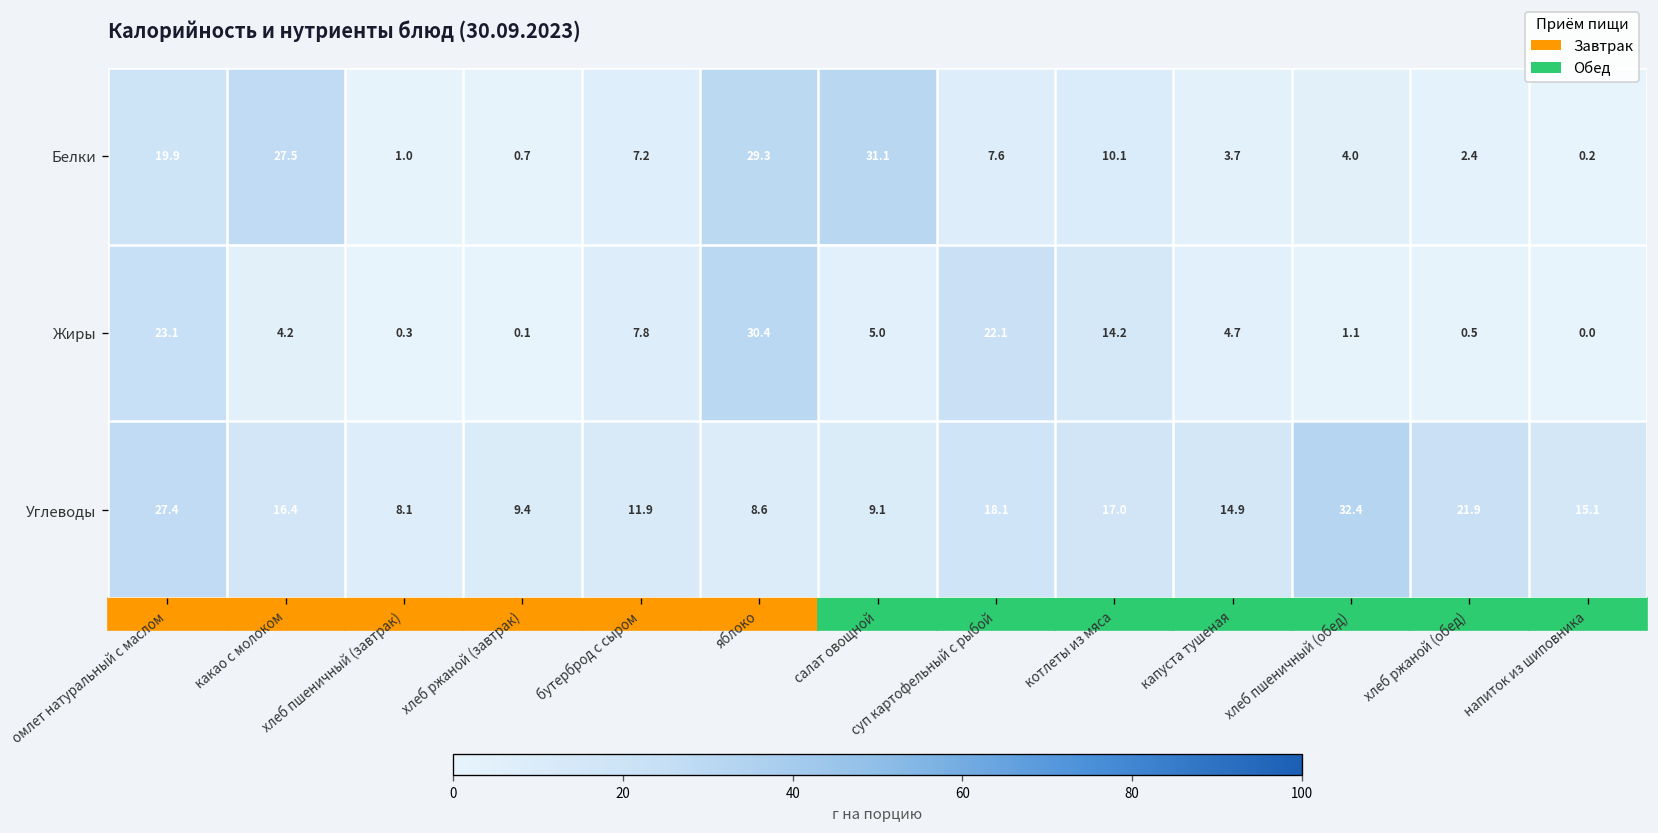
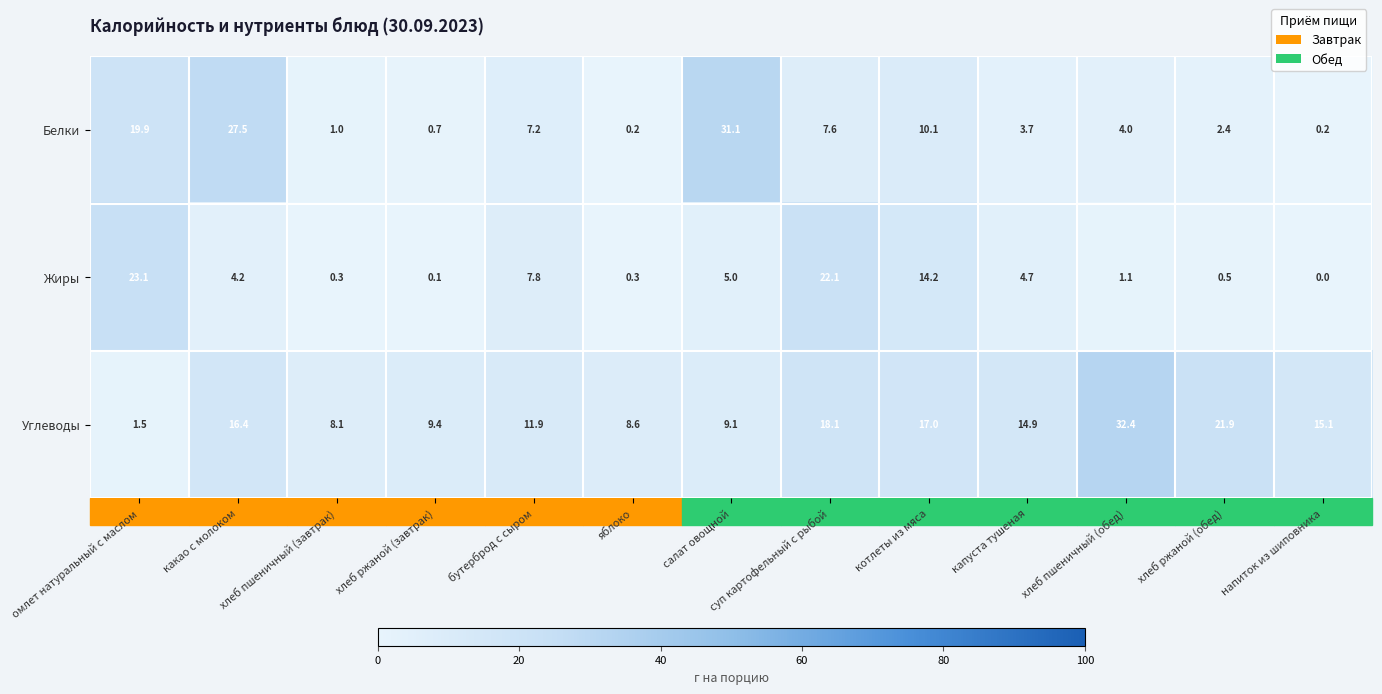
  {
    "Белки": {
      "омлет натуральный с маслом": 19.9,
      "какао с молоком": 27.5,
      "хлеб пшеничный (завтрак)": 1.0,
      "хлеб ржаной (завтрак)": 0.7,
      "бутерброд с сыром": 7.2,
-     "яблоко": 29.3,
+     "яблоко": 0.2,
      "салат овощной": 31.1,
      "суп картофельный с рыбой": 7.6,
      "котлеты из мяса": 10.1,
      "капуста тушеная": 3.7,
      "хлеб пшеничный (обед)": 4.0,
      "хлеб ржаной (обед)": 2.4,
      "напиток из шиповника": 0.2
    },
    "Жиры": {
      "омлет натуральный с маслом": 23.1,
      "какао с молоком": 4.2,
      "хлеб пшеничный (завтрак)": 0.3,
      "хлеб ржаной (завтрак)": 0.1,
      "бутерброд с сыром": 7.8,
-     "яблоко": 30.4,
+     "яблоко": 0.3,
      "салат овощной": 5.0,
      "суп картофельный с рыбой": 22.1,
      "котлеты из мяса": 14.2,
      "капуста тушеная": 4.7,
      "хлеб пшеничный (обед)": 1.1,
      "хлеб ржаной (обед)": 0.5,
      "напиток из шиповника": 0.0
    },
    "Углеводы": {
-     "омлет натуральный с маслом": 27.4,
+     "омлет натуральный с маслом": 1.5,
      "хлеб пшеничный (завтрак)": 8.1,
      "хлеб ржаной (завтрак)": 9.4,
      "бутерброд с сыром": 11.9,
      "яблоко": 8.6,
      "салат овощной": 9.1,
      "суп картофельный с рыбой": 18.1,
      "капуста тушеная": 14.9,
      "хлеб пшеничный (обед)": 32.4,
      "хлеб ржаной (обед)": 21.9
    }
  }
